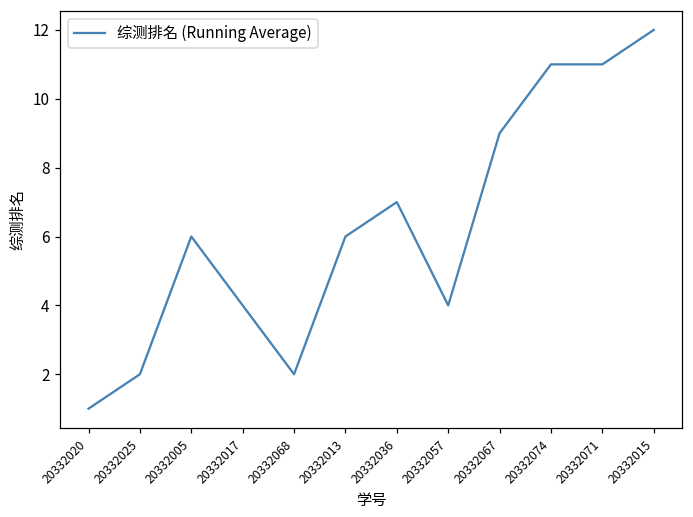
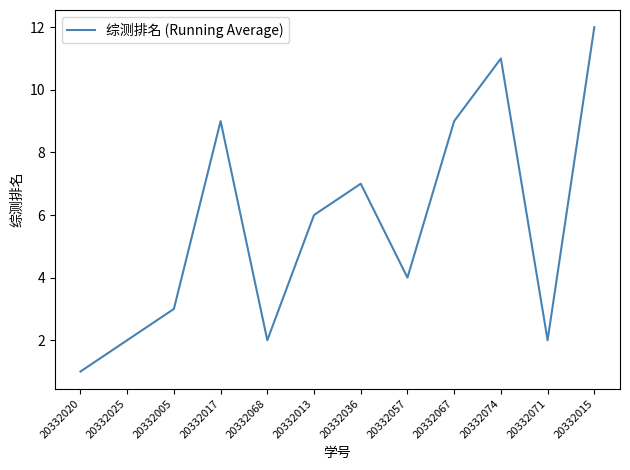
  {
    "20332020": 1,
    "20332025": 2,
-   "20332005": 6,
-   "20332017": 4,
+   "20332005": 3,
+   "20332017": 9,
    "20332068": 2,
    "20332013": 6,
    "20332036": 7,
    "20332057": 4,
    "20332067": 9,
    "20332074": 11,
-   "20332071": 11,
+   "20332071": 2,
    "20332015": 12
  }
